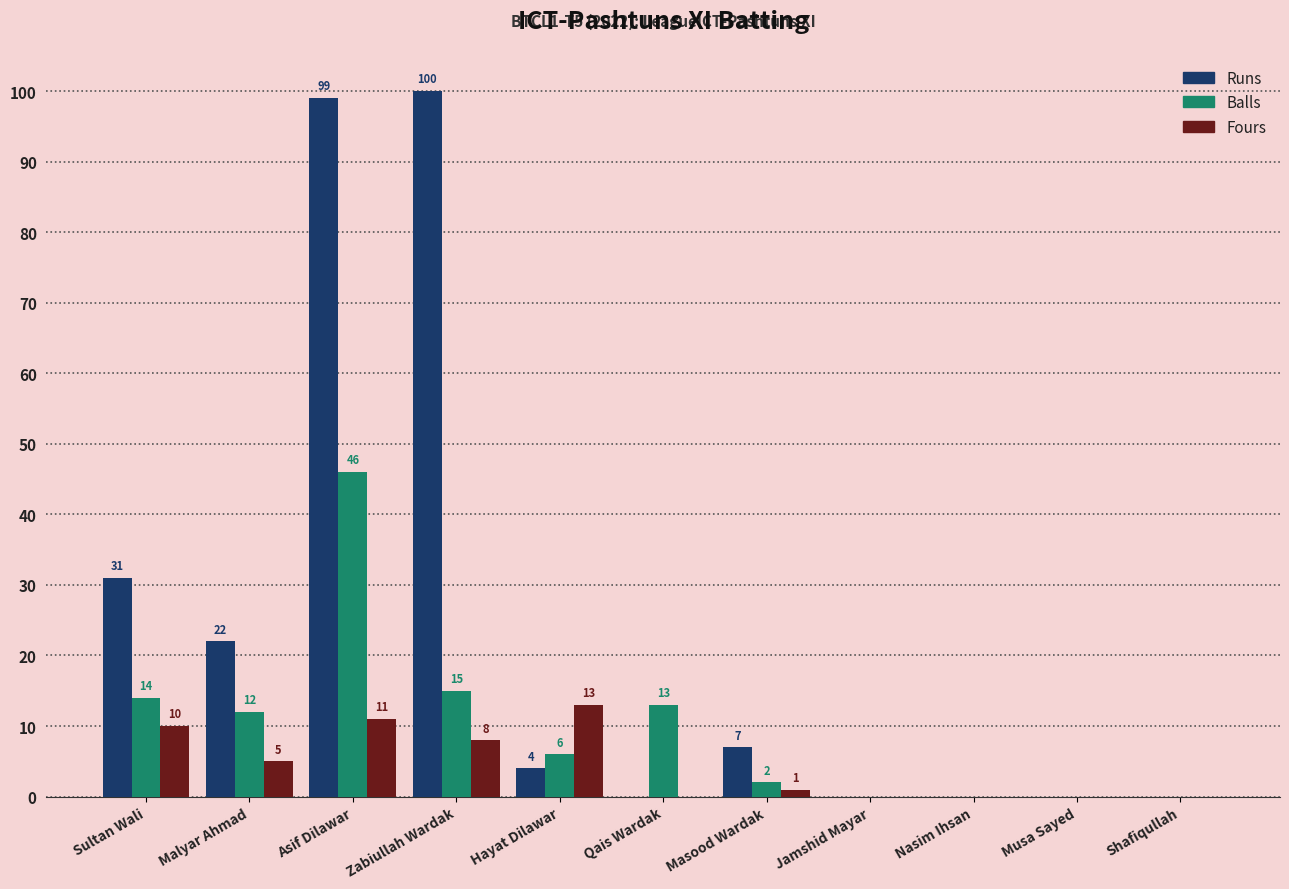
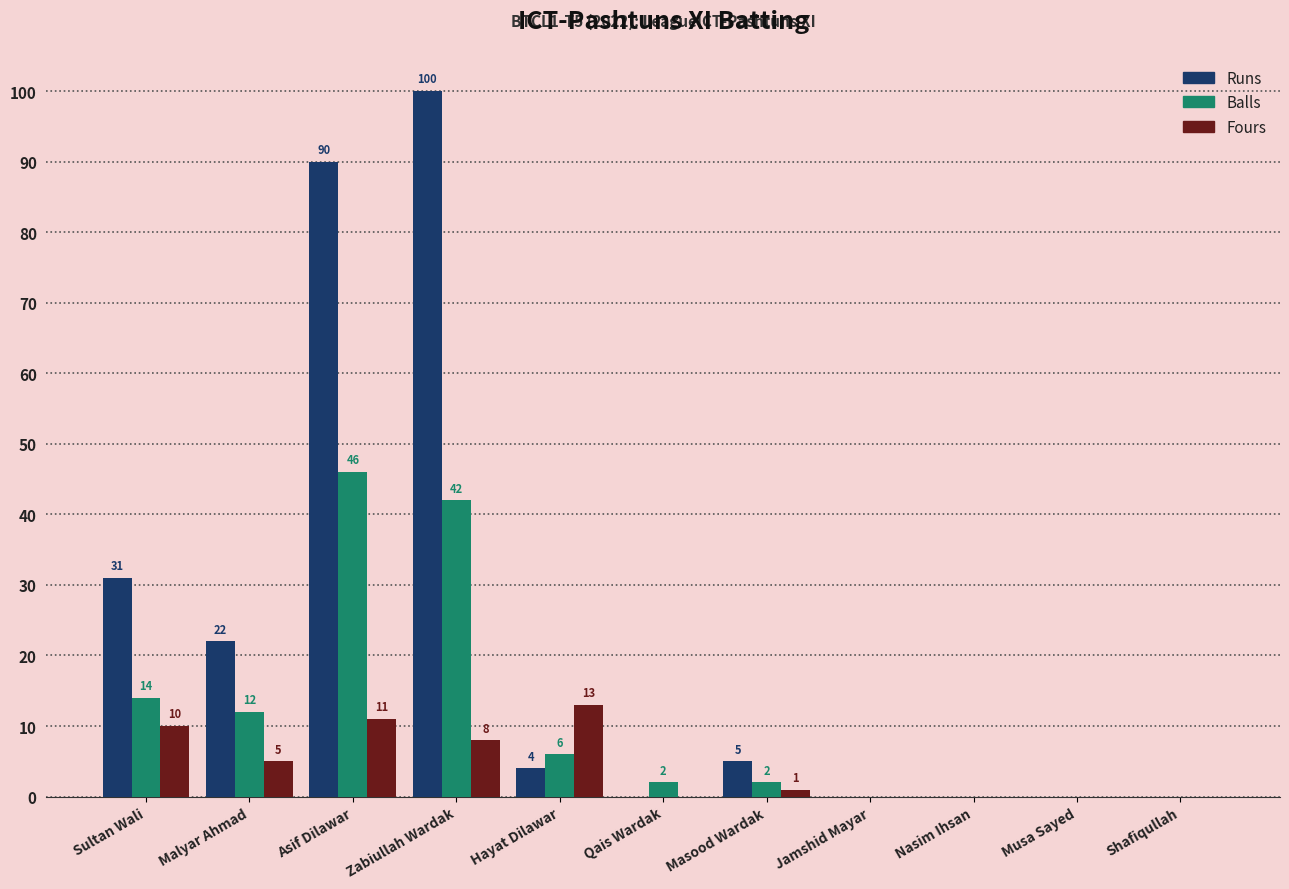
  {
    "Runs": {
      "Sultan Wali": 31,
      "Malyar Ahmad": 22,
-     "Asif Dilawar": 99,
+     "Asif Dilawar": 90,
      "Zabiullah Wardak": 100,
      "Hayat Dilawar": 4,
-     "Masood Wardak": 7
+     "Masood Wardak": 5
    },
    "Balls": {
      "Sultan Wali": 14,
      "Malyar Ahmad": 12,
      "Asif Dilawar": 46,
-     "Zabiullah Wardak": 15,
+     "Zabiullah Wardak": 42,
      "Hayat Dilawar": 6,
-     "Qais Wardak": 13,
+     "Qais Wardak": 2,
      "Masood Wardak": 2
    },
    "Fours": {
      "Sultan Wali": 10,
      "Malyar Ahmad": 5,
      "Asif Dilawar": 11,
      "Zabiullah Wardak": 8,
      "Hayat Dilawar": 13,
      "Masood Wardak": 1
    }
  }
